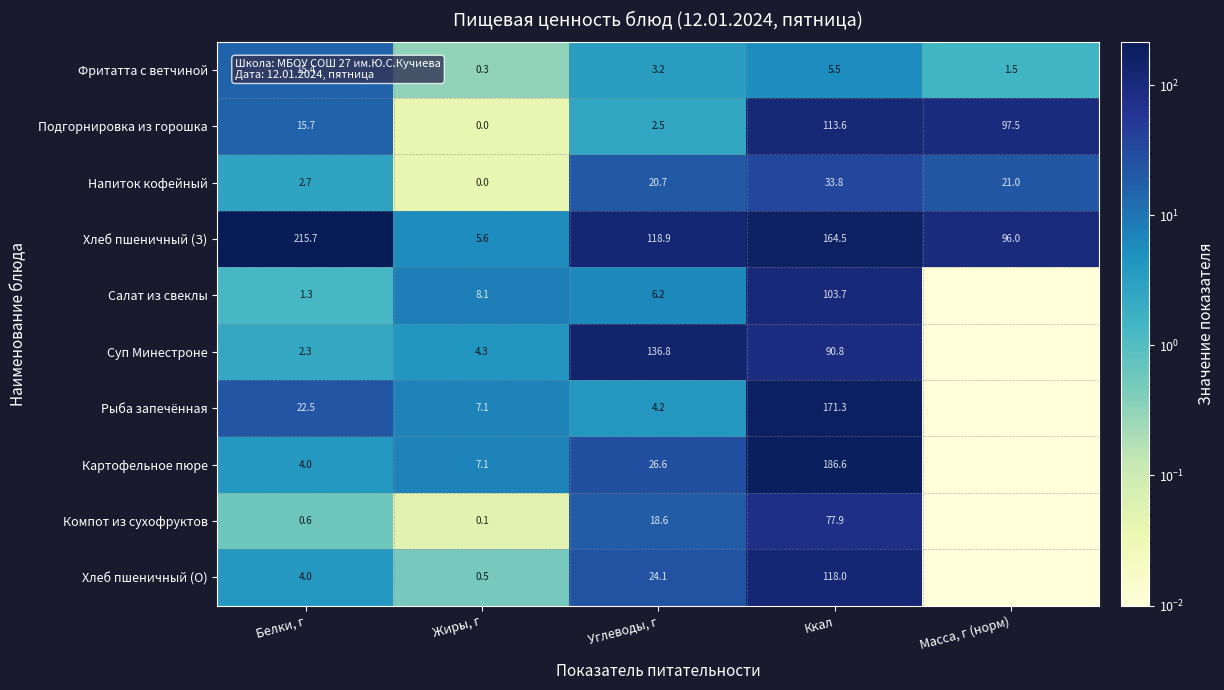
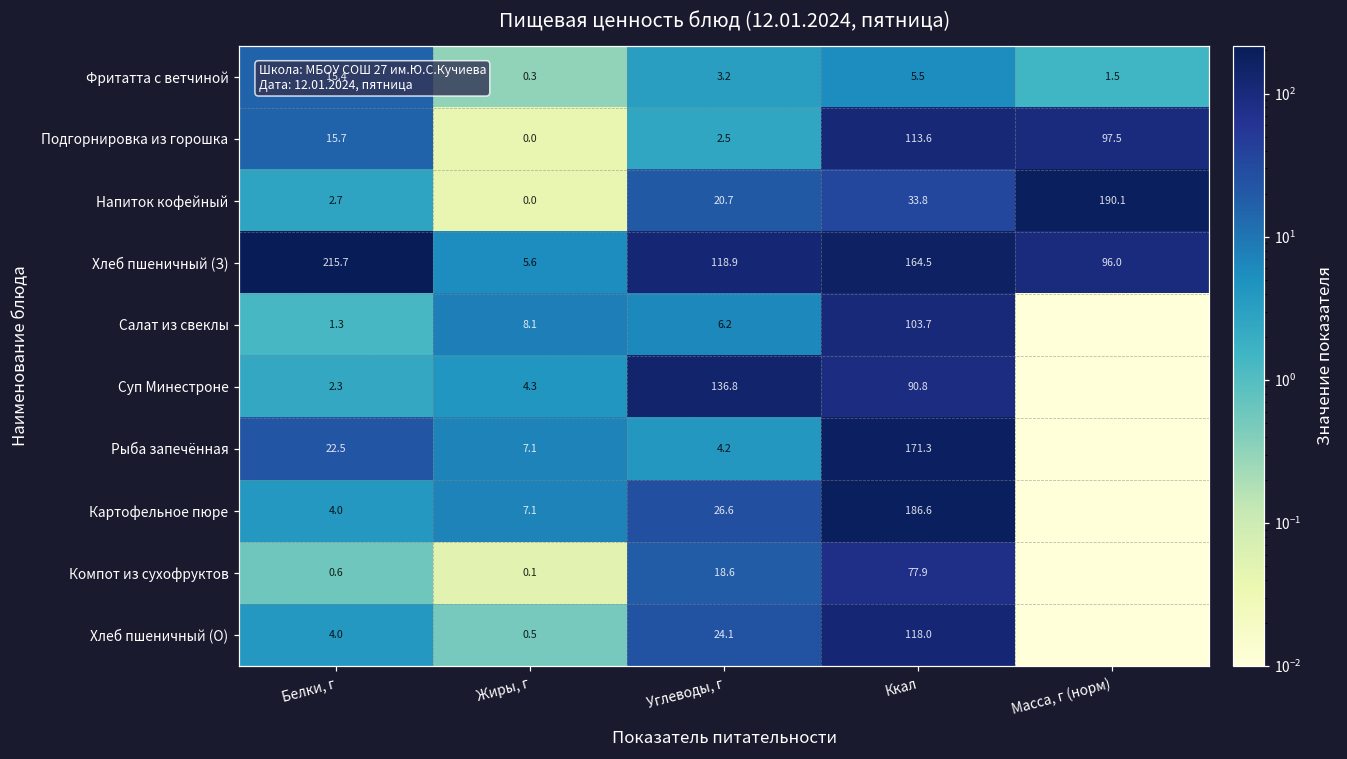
  {
    "Фритатта с ветчиной": {
      "Жиры, г": 0.3,
      "Углеводы, г": 3.2,
      "Ккал": 5.5,
      "Масса, г (норм)": 1.5
    },
    "Подгорнировка из горошка": {
      "Белки, г": 15.7,
      "Жиры, г": 0.0,
      "Углеводы, г": 2.5,
      "Ккал": 113.6,
      "Масса, г (норм)": 97.5
    },
    "Напиток кофейный": {
      "Белки, г": 2.7,
      "Жиры, г": 0.0,
      "Углеводы, г": 20.7,
      "Ккал": 33.8,
-     "Масса, г (норм)": 21.0
+     "Масса, г (норм)": 190.1
    },
    "Хлеб пшеничный (З)": {
      "Белки, г": 215.7,
      "Жиры, г": 5.6,
      "Углеводы, г": 118.9,
      "Ккал": 164.5,
      "Масса, г (норм)": 96.0
    },
    "Салат из свеклы": {
      "Белки, г": 1.3,
      "Жиры, г": 8.1,
      "Углеводы, г": 6.2,
      "Ккал": 103.7
    },
    "Суп Минестроне": {
      "Белки, г": 2.3,
      "Жиры, г": 4.3,
      "Углеводы, г": 136.8,
      "Ккал": 90.8
    },
    "Рыба запечённая": {
      "Белки, г": 22.5,
      "Жиры, г": 7.1,
      "Углеводы, г": 4.2,
      "Ккал": 171.3
    },
    "Картофельное пюре": {
      "Белки, г": 4.0,
      "Жиры, г": 7.1,
      "Углеводы, г": 26.6,
      "Ккал": 186.6
    },
    "Компот из сухофруктов": {
      "Белки, г": 0.6,
      "Жиры, г": 0.1,
      "Углеводы, г": 18.6,
      "Ккал": 77.9
    },
    "Хлеб пшеничный (О)": {
      "Белки, г": 4.0,
      "Жиры, г": 0.5,
      "Углеводы, г": 24.1,
      "Ккал": 118.0
    }
  }
